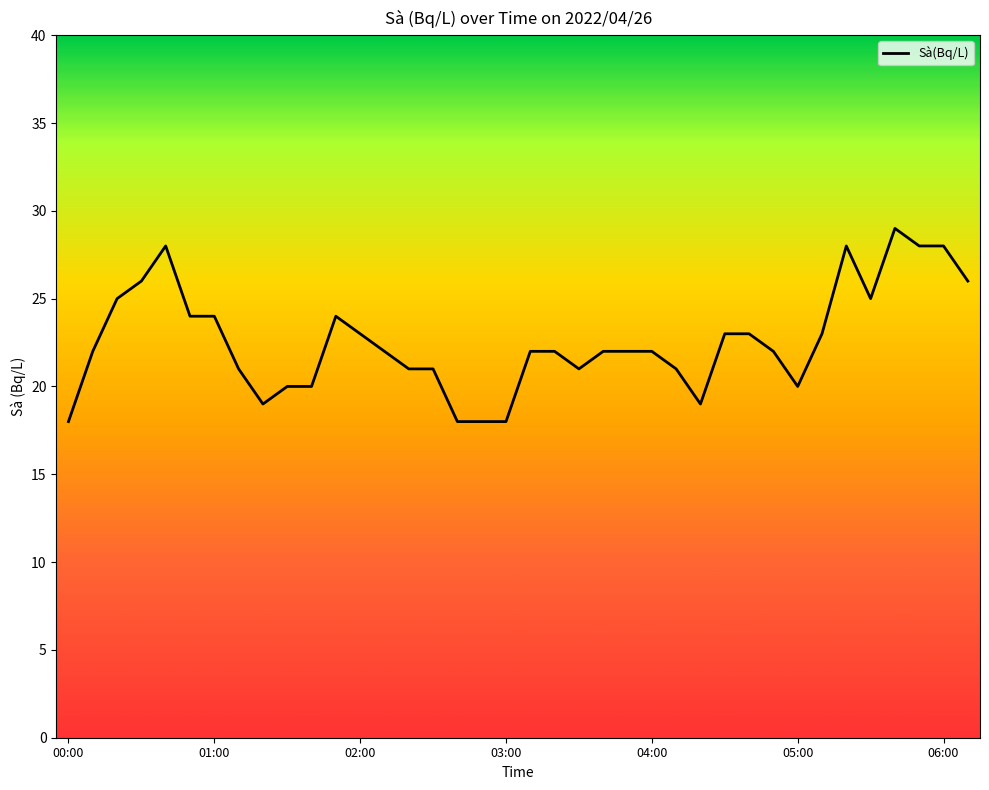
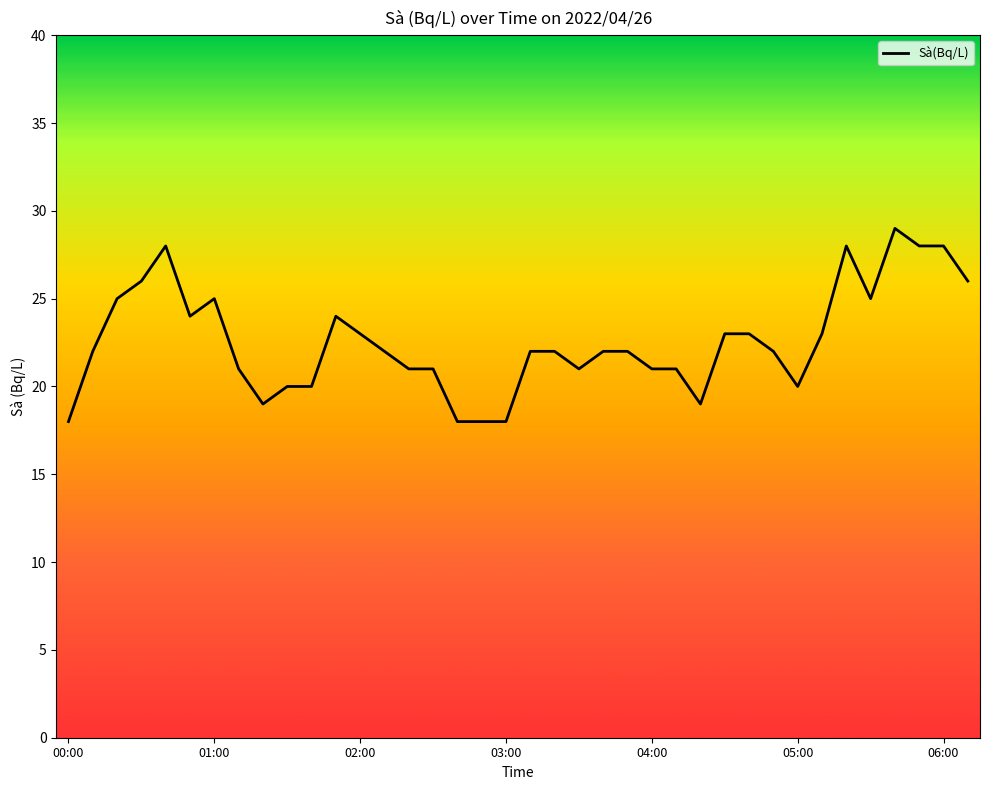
  {
    "00:00": 18,
-   "01:00": 24,
+   "01:00": 25,
    "02:00": 23,
    "03:00": 18,
-   "04:00": 22,
+   "04:00": 21,
    "05:00": 20,
    "06:00": 28
  }
